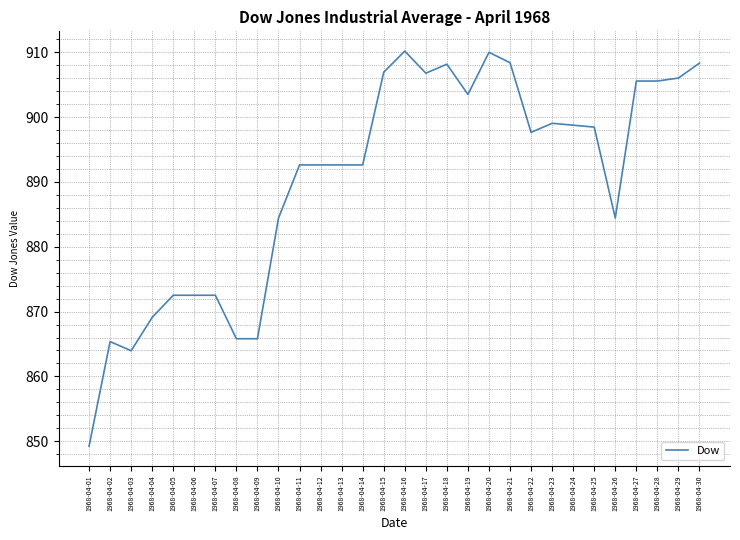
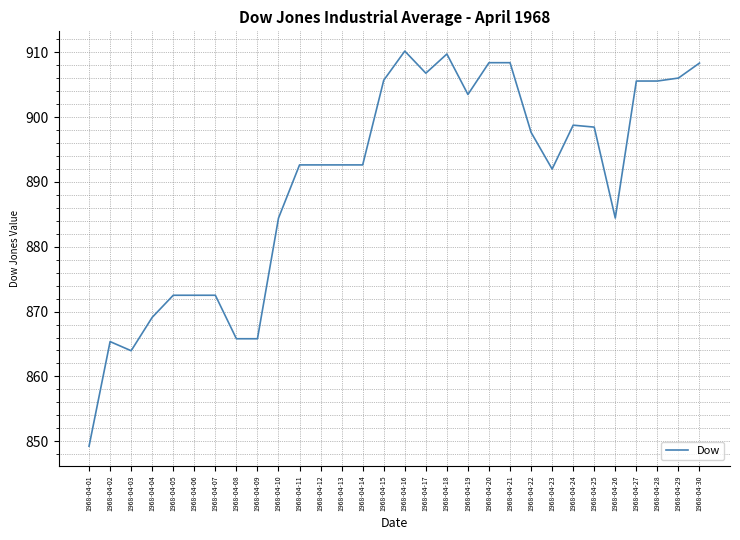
  {
    "1968-04-01": 849,
    "1968-04-02": 865,
    "1968-04-03": 864,
    "1968-04-04": 869,
    "1968-04-05": 873,
    "1968-04-06": 873,
    "1968-04-07": 873,
    "1968-04-08": 866,
    "1968-04-09": 866,
    "1968-04-10": 884,
    "1968-04-11": 893,
    "1968-04-12": 893,
    "1968-04-13": 893,
    "1968-04-14": 893,
-   "1968-04-15": 907,
+   "1968-04-15": 906,
    "1968-04-16": 910,
    "1968-04-17": 907,
-   "1968-04-18": 908,
+   "1968-04-18": 910,
    "1968-04-19": 904,
-   "1968-04-20": 910,
+   "1968-04-20": 908,
    "1968-04-21": 908,
    "1968-04-22": 898,
-   "1968-04-23": 899,
+   "1968-04-23": 892,
    "1968-04-24": 899,
    "1968-04-25": 898,
    "1968-04-26": 884,
    "1968-04-27": 906,
    "1968-04-28": 906,
    "1968-04-29": 906,
    "1968-04-30": 908
  }
